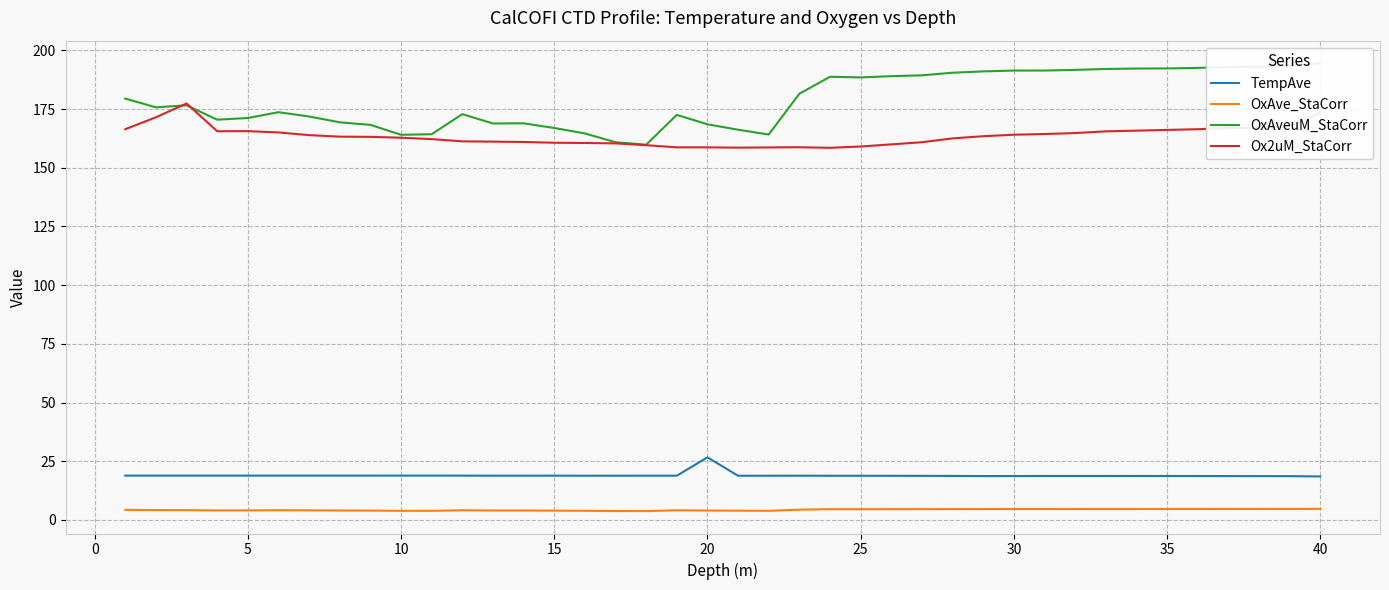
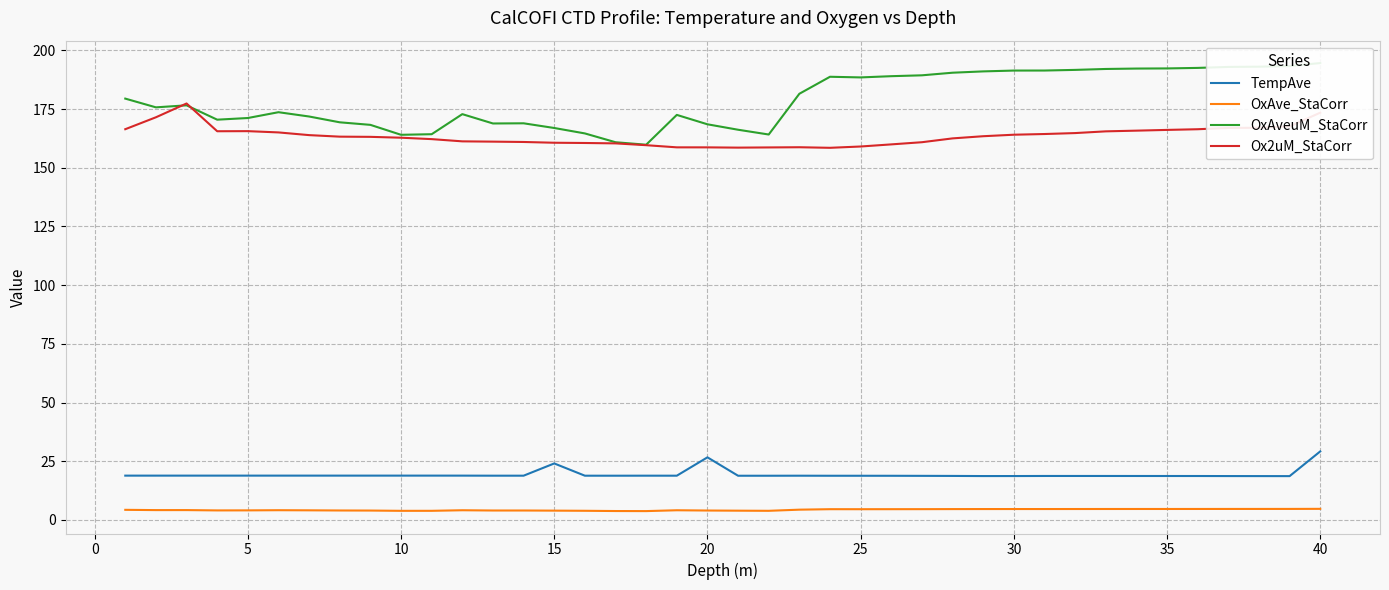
  {
    "TempAve": {
      "5": 19,
      "10": 19,
-     "15": 19,
+     "15": 24,
      "20": 27,
      "25": 19,
      "30": 19,
      "35": 19,
-     "40": 19
+     "40": 29
    },
    "OxAve_StaCorr": {
      "5": 4,
      "10": 4,
      "15": 4,
      "20": 4,
      "25": 5,
      "30": 5,
      "35": 5,
      "40": 5
    },
    "OxAveuM_StaCorr": {
      "5": 171,
      "10": 164,
      "15": 167,
      "20": 168,
      "25": 188,
      "30": 191,
      "35": 192
    },
    "Ox2uM_StaCorr": {
      "5": 166,
      "10": 163,
      "15": 161,
      "20": 159,
      "25": 159,
      "30": 164,
      "35": 166
    }
  }
